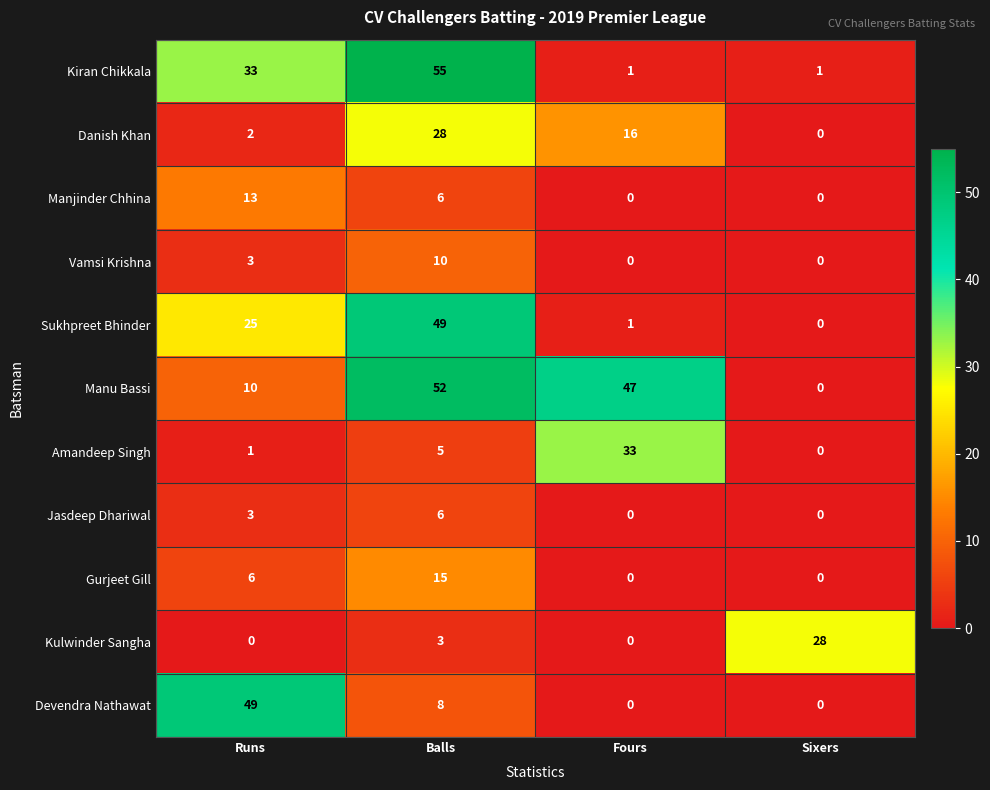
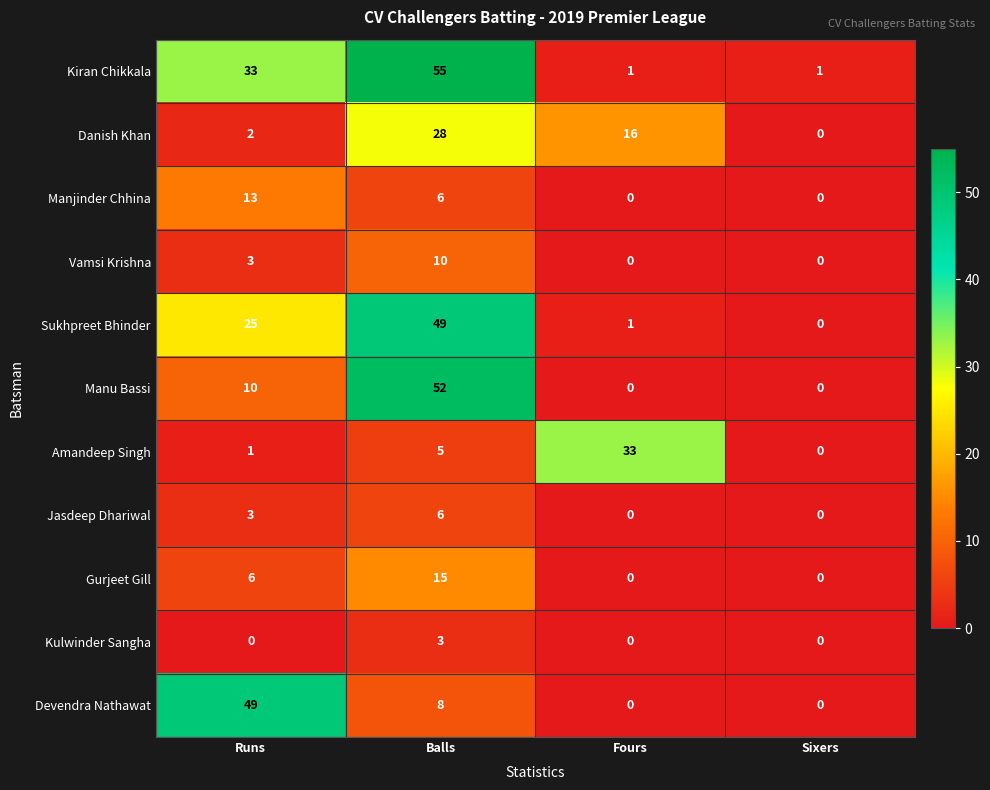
  {
    "Kiran Chikkala": {
      "Runs": 33,
      "Balls": 55,
      "Fours": 1,
      "Sixers": 1
    },
    "Danish Khan": {
      "Runs": 2,
      "Balls": 28,
      "Fours": 16,
      "Sixers": 0
    },
    "Manjinder Chhina": {
      "Runs": 13,
      "Balls": 6,
      "Fours": 0,
      "Sixers": 0
    },
    "Vamsi Krishna": {
      "Runs": 3,
      "Balls": 10,
      "Fours": 0,
      "Sixers": 0
    },
    "Sukhpreet Bhinder": {
      "Runs": 25,
      "Balls": 49,
      "Fours": 1,
      "Sixers": 0
    },
    "Manu Bassi": {
      "Runs": 10,
      "Balls": 52,
-     "Fours": 47,
+     "Fours": 0,
      "Sixers": 0
    },
    "Amandeep Singh": {
      "Runs": 1,
      "Balls": 5,
      "Fours": 33,
      "Sixers": 0
    },
    "Jasdeep Dhariwal": {
      "Runs": 3,
      "Balls": 6,
      "Fours": 0,
      "Sixers": 0
    },
    "Gurjeet Gill": {
      "Runs": 6,
      "Balls": 15,
      "Fours": 0,
      "Sixers": 0
    },
    "Kulwinder Sangha": {
      "Runs": 0,
      "Balls": 3,
      "Fours": 0,
-     "Sixers": 28
+     "Sixers": 0
    },
    "Devendra Nathawat": {
      "Runs": 49,
      "Balls": 8,
      "Fours": 0,
      "Sixers": 0
    }
  }
